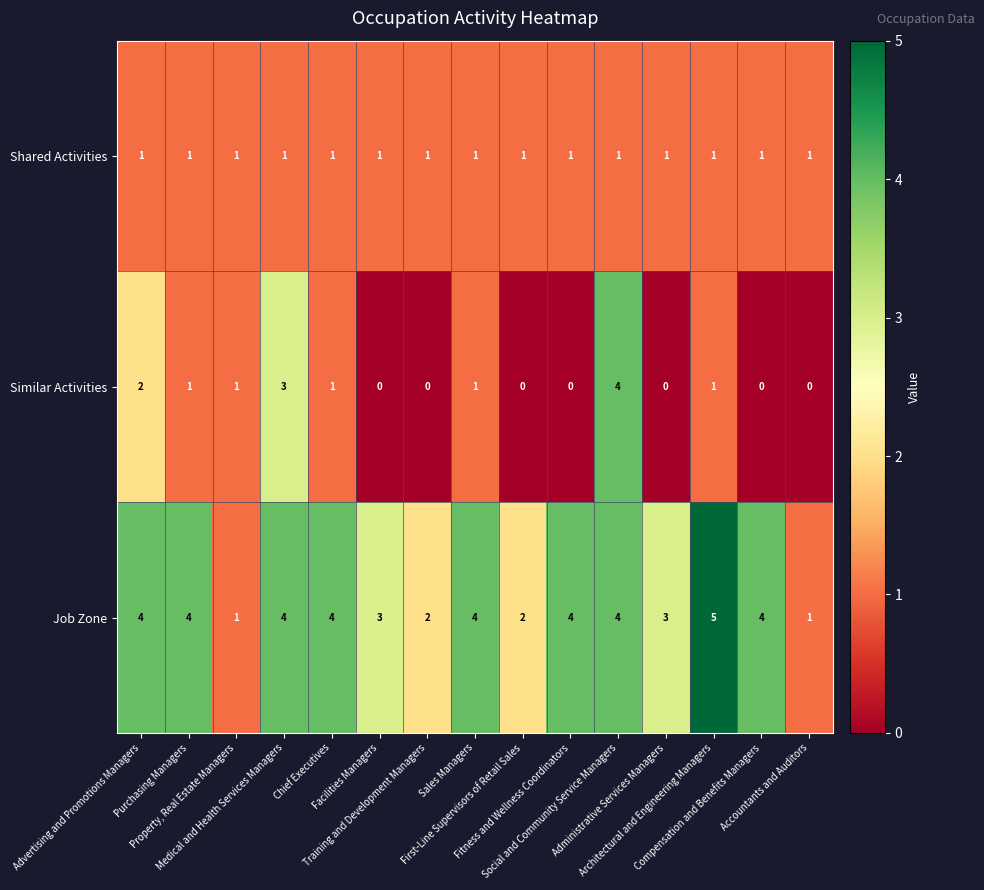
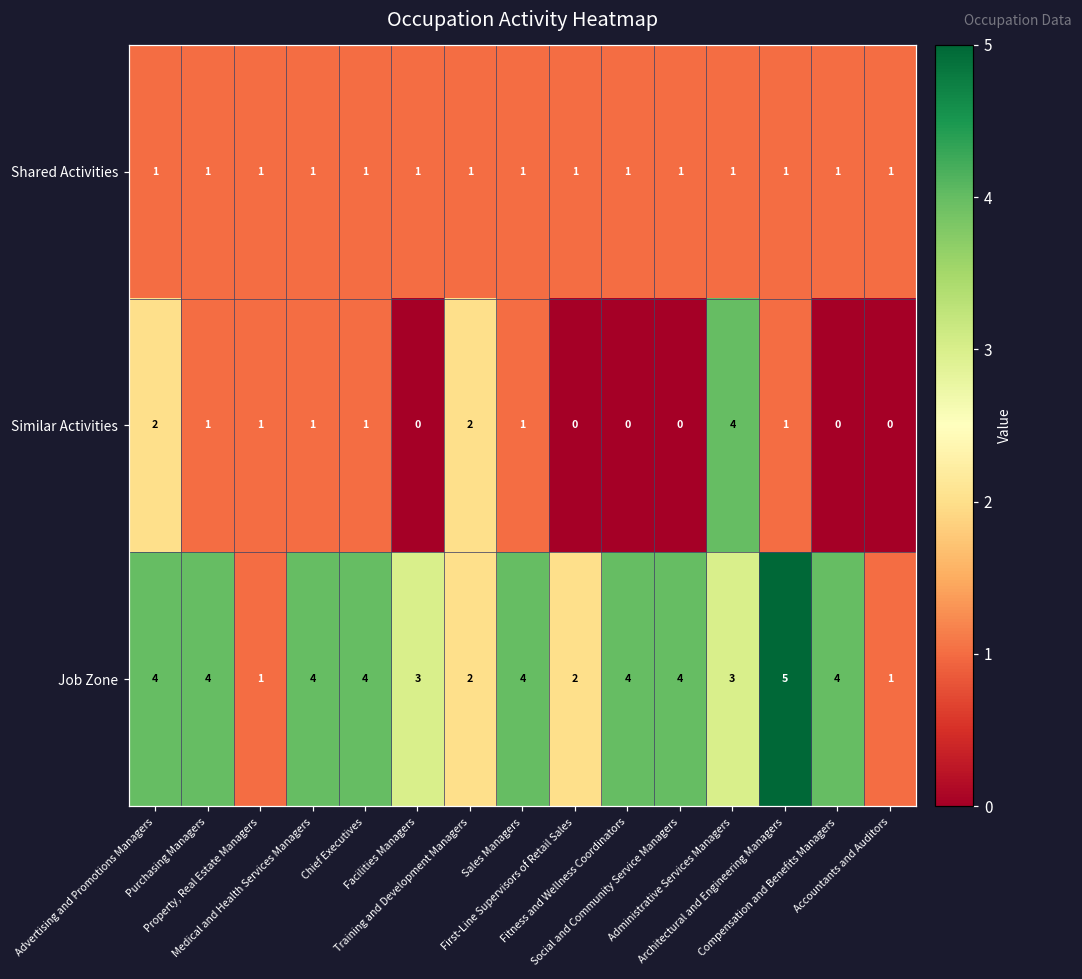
  {
    "Shared Activities": {
      "Advertising and Promotions Managers": 1,
      "Purchasing Managers": 1,
      "Property, Real Estate Managers": 1,
      "Medical and Health Services Managers": 1,
      "Chief Executives": 1,
      "Facilities Managers": 1,
      "Training and Development Managers": 1,
      "Sales Managers": 1,
      "First-Line Supervisors of Retail Sales": 1,
      "Fitness and Wellness Coordinators": 1,
      "Social and Community Service Managers": 1,
      "Administrative Services Managers": 1,
      "Architectural and Engineering Managers": 1,
      "Compensation and Benefits Managers": 1,
      "Accountants and Auditors": 1
    },
    "Similar Activities": {
      "Advertising and Promotions Managers": 2,
      "Purchasing Managers": 1,
      "Property, Real Estate Managers": 1,
-     "Medical and Health Services Managers": 3,
+     "Medical and Health Services Managers": 1,
      "Chief Executives": 1,
      "Facilities Managers": 0,
-     "Training and Development Managers": 0,
+     "Training and Development Managers": 2,
      "Sales Managers": 1,
      "First-Line Supervisors of Retail Sales": 0,
      "Fitness and Wellness Coordinators": 0,
-     "Social and Community Service Managers": 4,
-     "Administrative Services Managers": 0,
+     "Social and Community Service Managers": 0,
+     "Administrative Services Managers": 4,
      "Architectural and Engineering Managers": 1,
      "Compensation and Benefits Managers": 0,
      "Accountants and Auditors": 0
    },
    "Job Zone": {
      "Advertising and Promotions Managers": 4,
      "Purchasing Managers": 4,
      "Property, Real Estate Managers": 1,
      "Medical and Health Services Managers": 4,
      "Chief Executives": 4,
      "Facilities Managers": 3,
      "Training and Development Managers": 2,
      "Sales Managers": 4,
      "First-Line Supervisors of Retail Sales": 2,
      "Fitness and Wellness Coordinators": 4,
      "Social and Community Service Managers": 4,
      "Administrative Services Managers": 3,
      "Architectural and Engineering Managers": 5,
      "Compensation and Benefits Managers": 4,
      "Accountants and Auditors": 1
    }
  }
